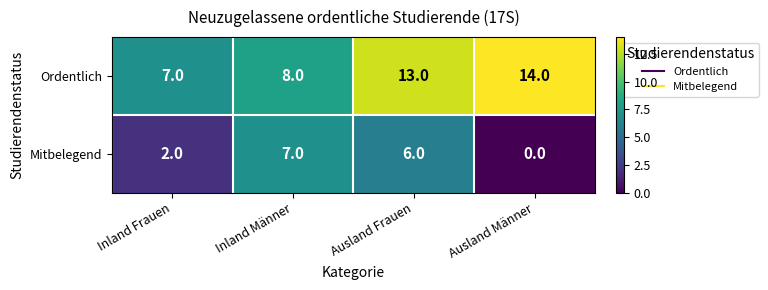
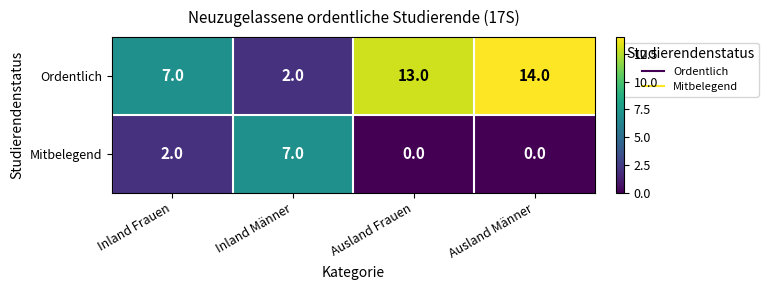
  {
    "Ordentlich": {
      "Inland Frauen": 7.0,
-     "Inland Männer": 8.0,
+     "Inland Männer": 2.0,
      "Ausland Frauen": 13.0,
      "Ausland Männer": 14.0
    },
    "Mitbelegend": {
      "Inland Frauen": 2.0,
      "Inland Männer": 7.0,
-     "Ausland Frauen": 6.0,
+     "Ausland Frauen": 0.0,
      "Ausland Männer": 0.0
    }
  }
